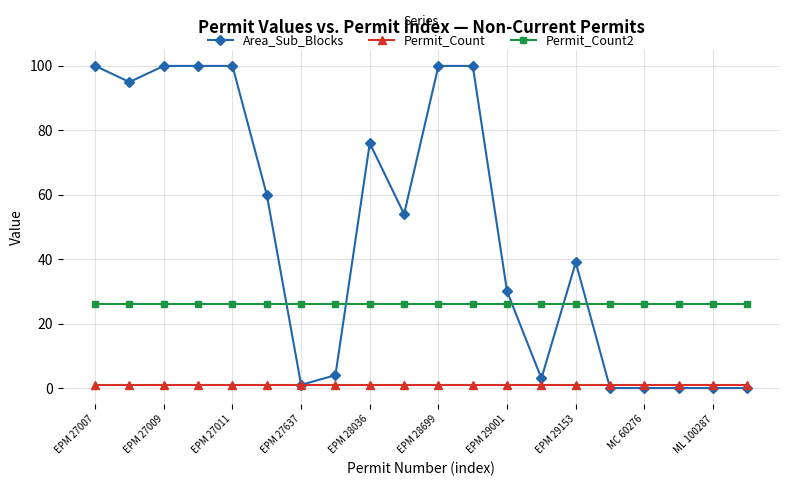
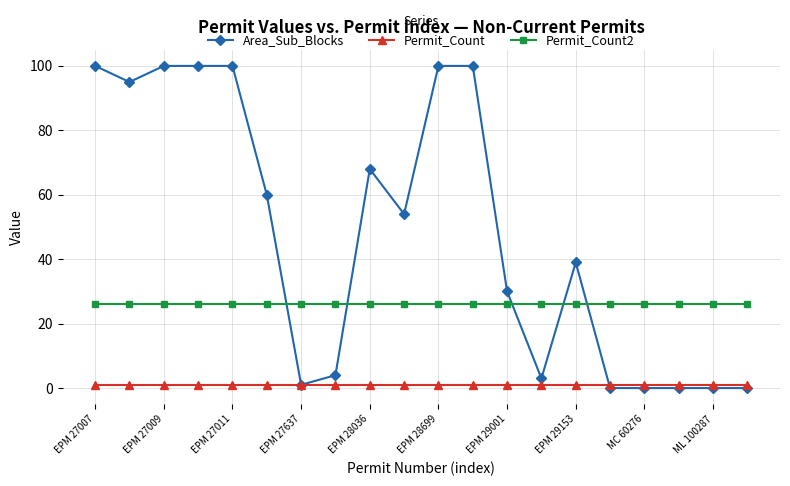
  {
    "Area_Sub_Blocks": {
      "EPM 27007": 100,
      "EPM 27009": 100,
      "EPM 27011": 100,
-     "EPM 28036": 76,
+     "EPM 28036": 68,
      "EPM 28699": 100,
      "EPM 29001": 30,
      "EPM 29153": 39,
      "MC 60276": 0,
      "ML 100287": 0
    },
    "Permit_Count": {
      "EPM 27007": 1,
      "EPM 27009": 1,
      "EPM 27011": 1,
      "EPM 28036": 1,
      "EPM 28699": 1,
      "EPM 29001": 1,
      "EPM 29153": 1,
      "MC 60276": 1,
      "ML 100287": 1
    },
    "Permit_Count2": {
      "EPM 27007": 26,
      "EPM 27009": 26,
      "EPM 27011": 26,
      "EPM 27637": 26,
      "EPM 28036": 26,
      "EPM 28699": 26,
      "EPM 29001": 26,
      "EPM 29153": 26,
      "MC 60276": 26,
      "ML 100287": 26
    }
  }
